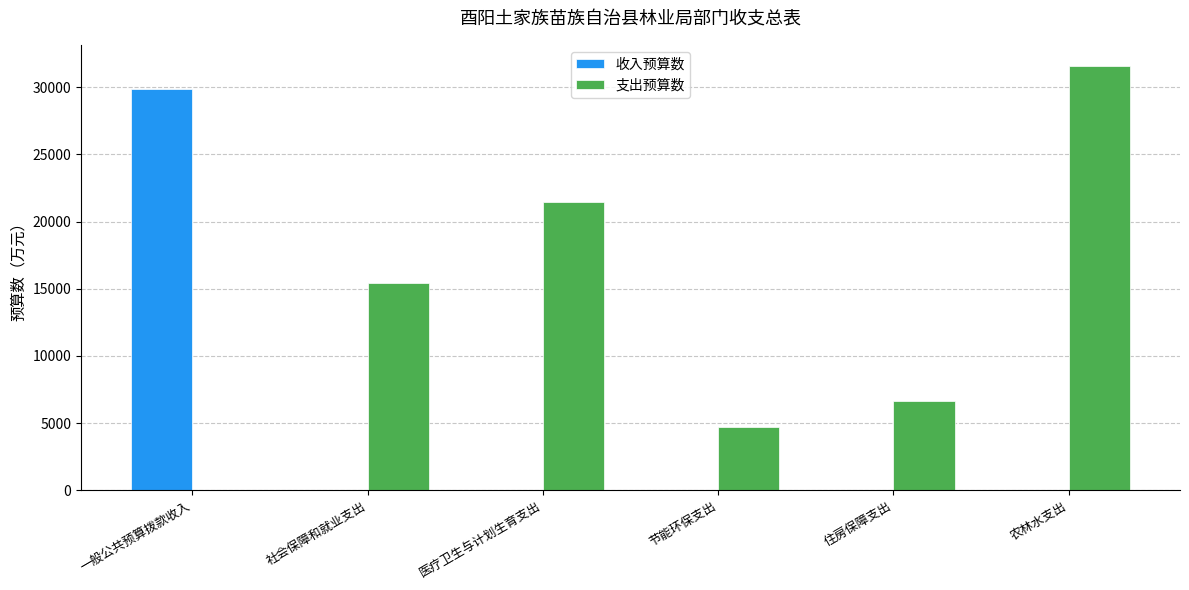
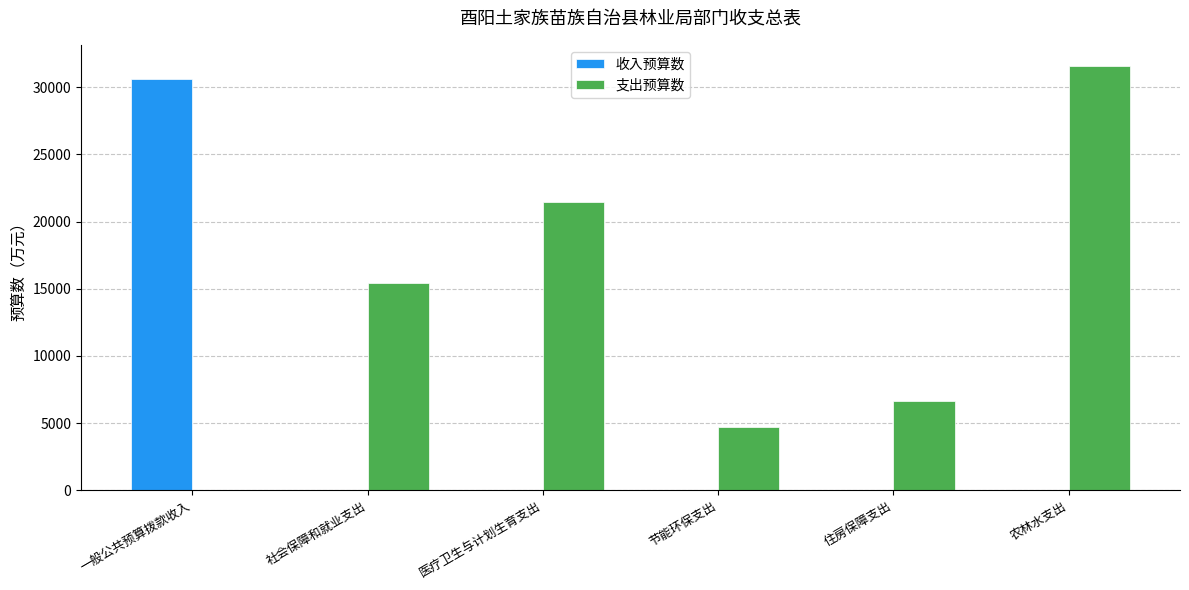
  {
    "收入预算数": {
-     "一般公共预算拨款收入": 29900,
+     "一般公共预算拨款收入": 30600,
      "社会保障和就业支出": 0,
      "医疗卫生与计划生育支出": 0,
      "节能环保支出": 0,
      "住房保障支出": 0,
      "农林水支出": 0
    },
    "支出预算数": {
      "一般公共预算拨款收入": 0,
      "社会保障和就业支出": 15400,
      "医疗卫生与计划生育支出": 21500,
      "节能环保支出": 4700,
      "住房保障支出": 6700,
      "农林水支出": 31600
    }
  }
